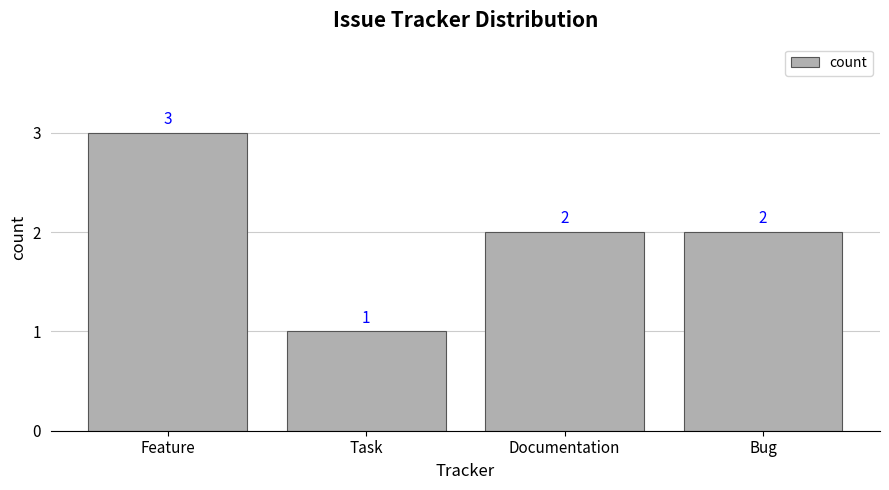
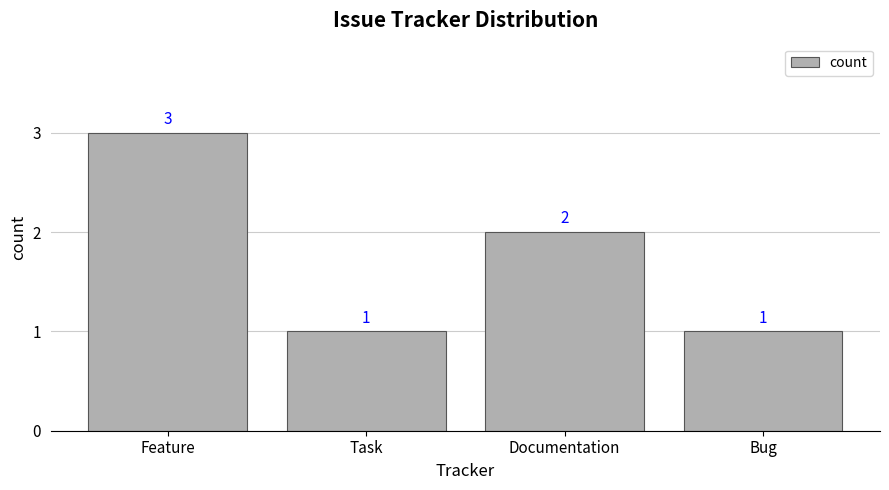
  {
    "Feature": 3,
    "Task": 1,
    "Documentation": 2,
-   "Bug": 2
+   "Bug": 1
  }
